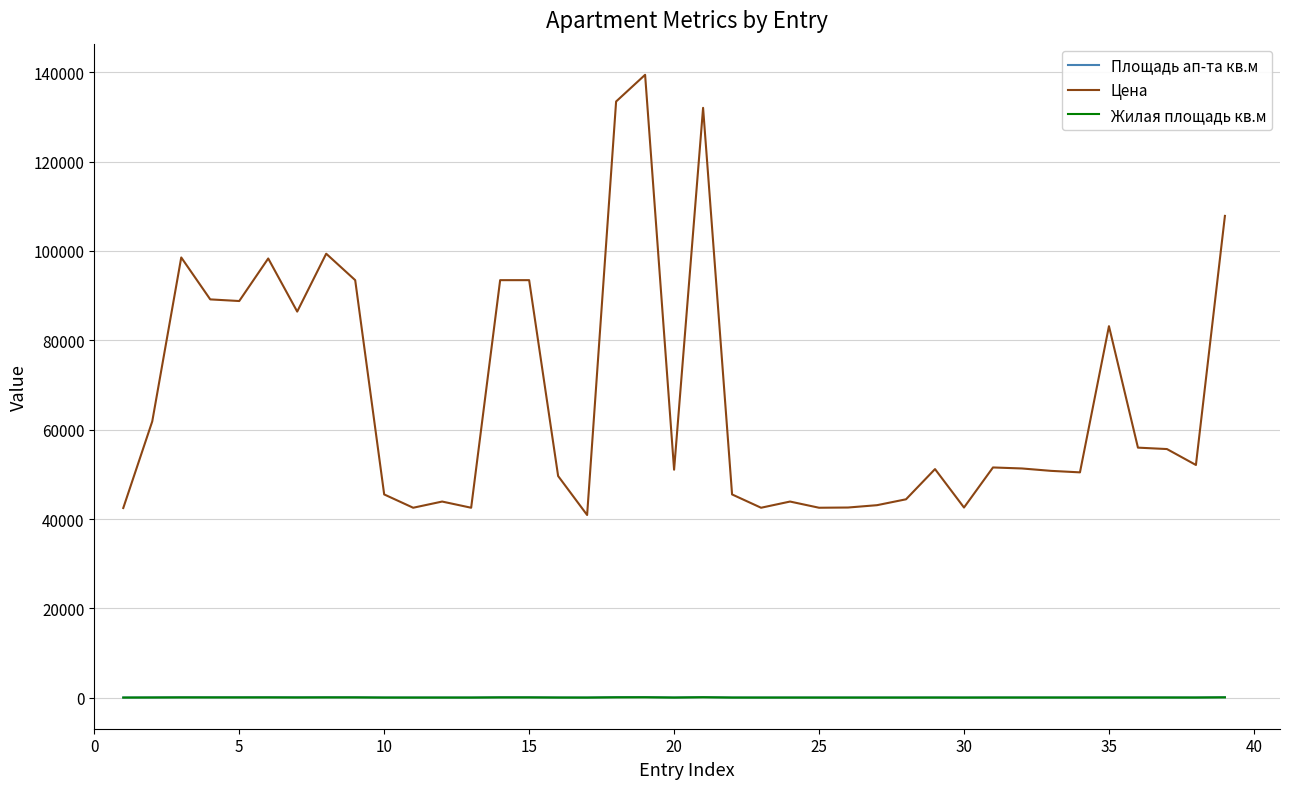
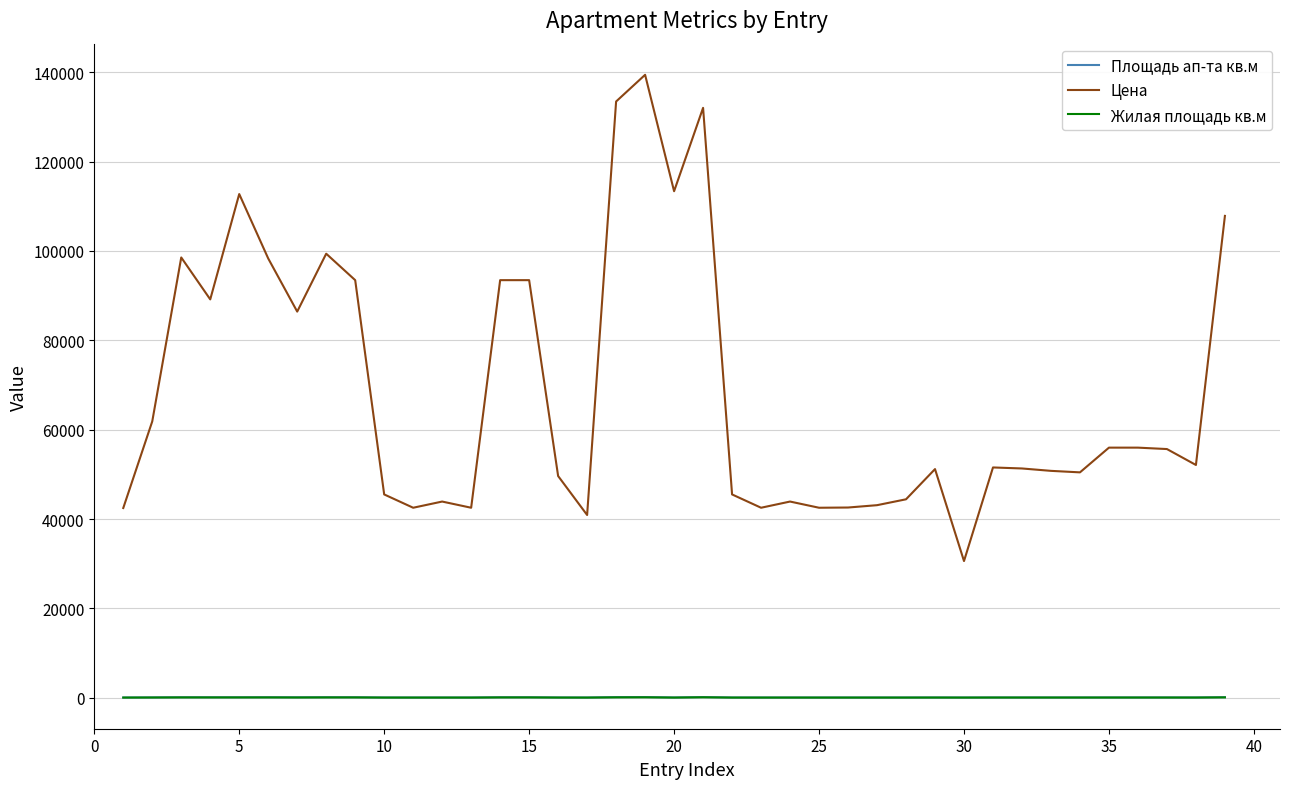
  {
    "Цена": {
-     "5": 89000,
+     "5": 113000,
      "10": 46000,
      "15": 93000,
-     "20": 51000,
+     "20": 113000,
      "25": 43000,
-     "30": 43000,
-     "35": 83000
+     "30": 31000,
+     "35": 56000
    }
  }
